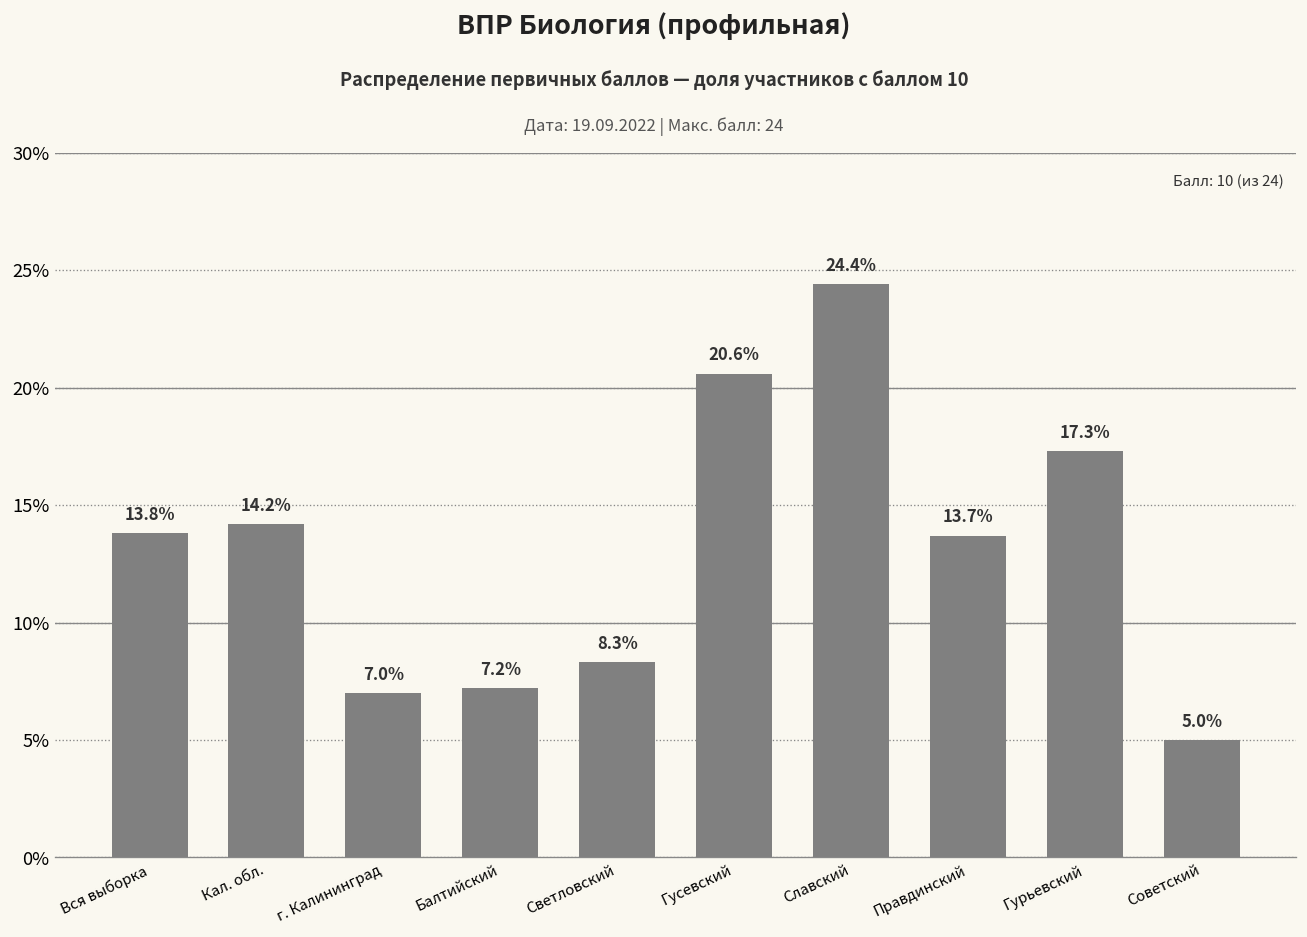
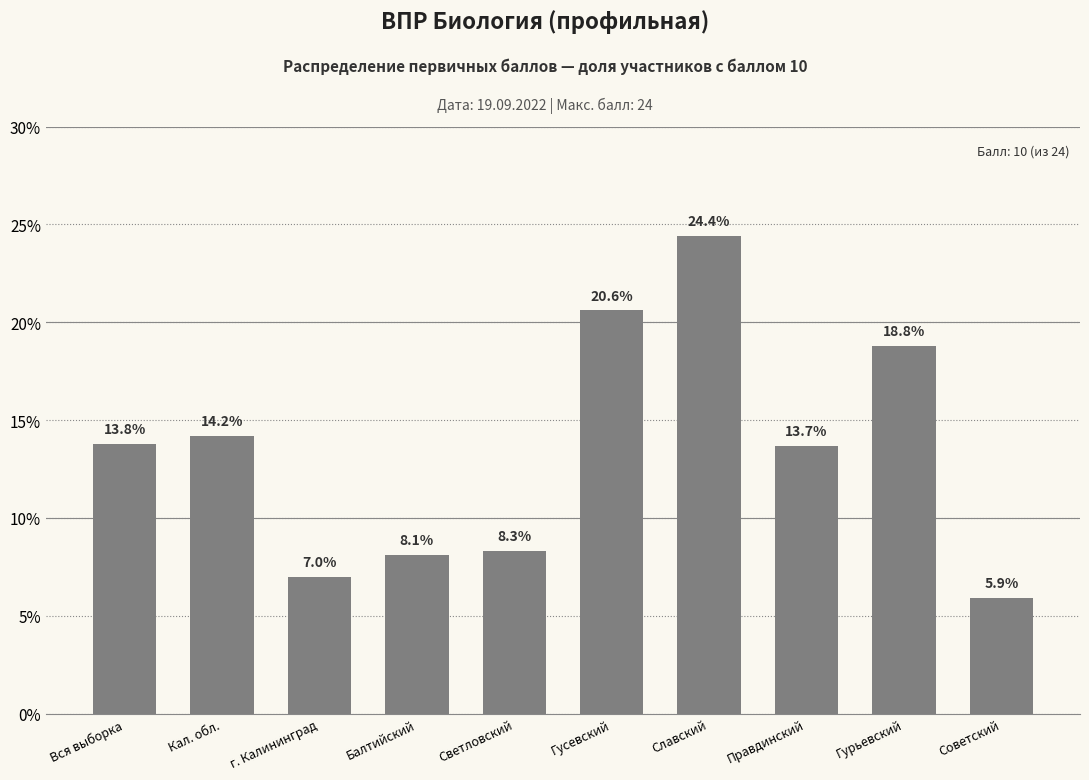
  {
    "Вся выборка": "13.8%",
    "Кал. обл.": "14.2%",
    "г. Калининград": "7.0%",
-   "Балтийский": "7.2%",
+   "Балтийский": "8.1%",
    "Светловский": "8.3%",
    "Гусевский": "20.6%",
    "Славский": "24.4%",
    "Правдинский": "13.7%",
-   "Гурьевский": "17.3%",
-   "Советский": "5.0%"
+   "Гурьевский": "18.8%",
+   "Советский": "5.9%"
  }
